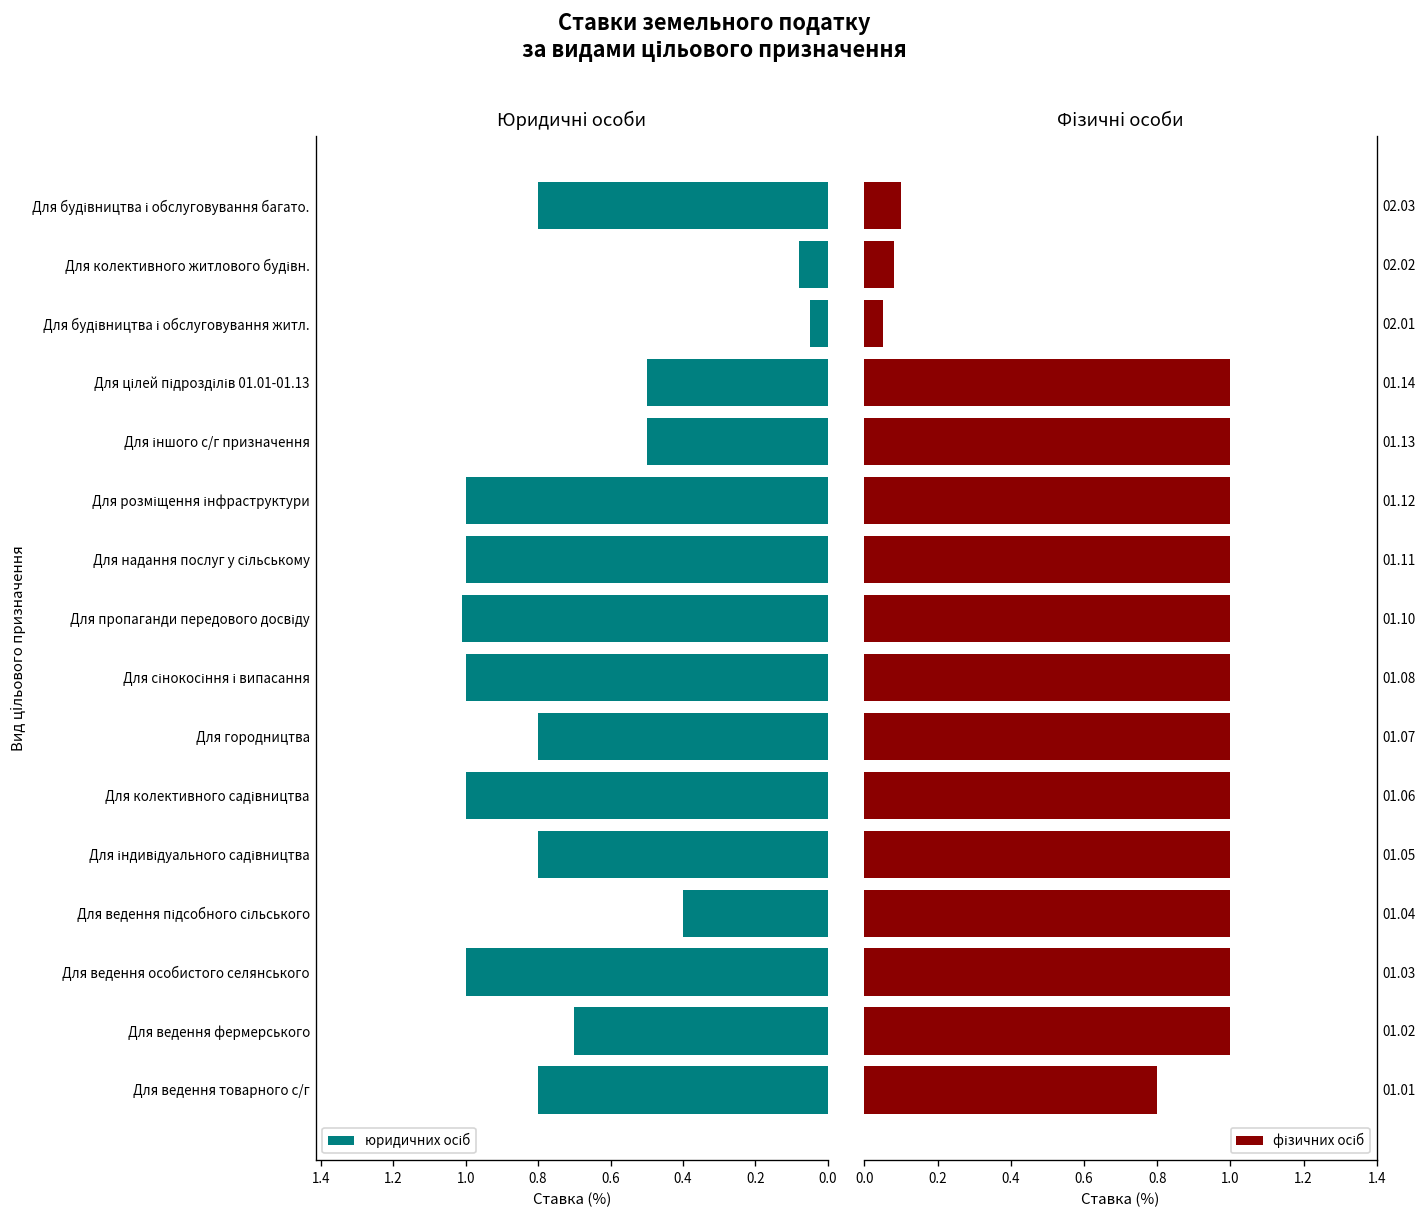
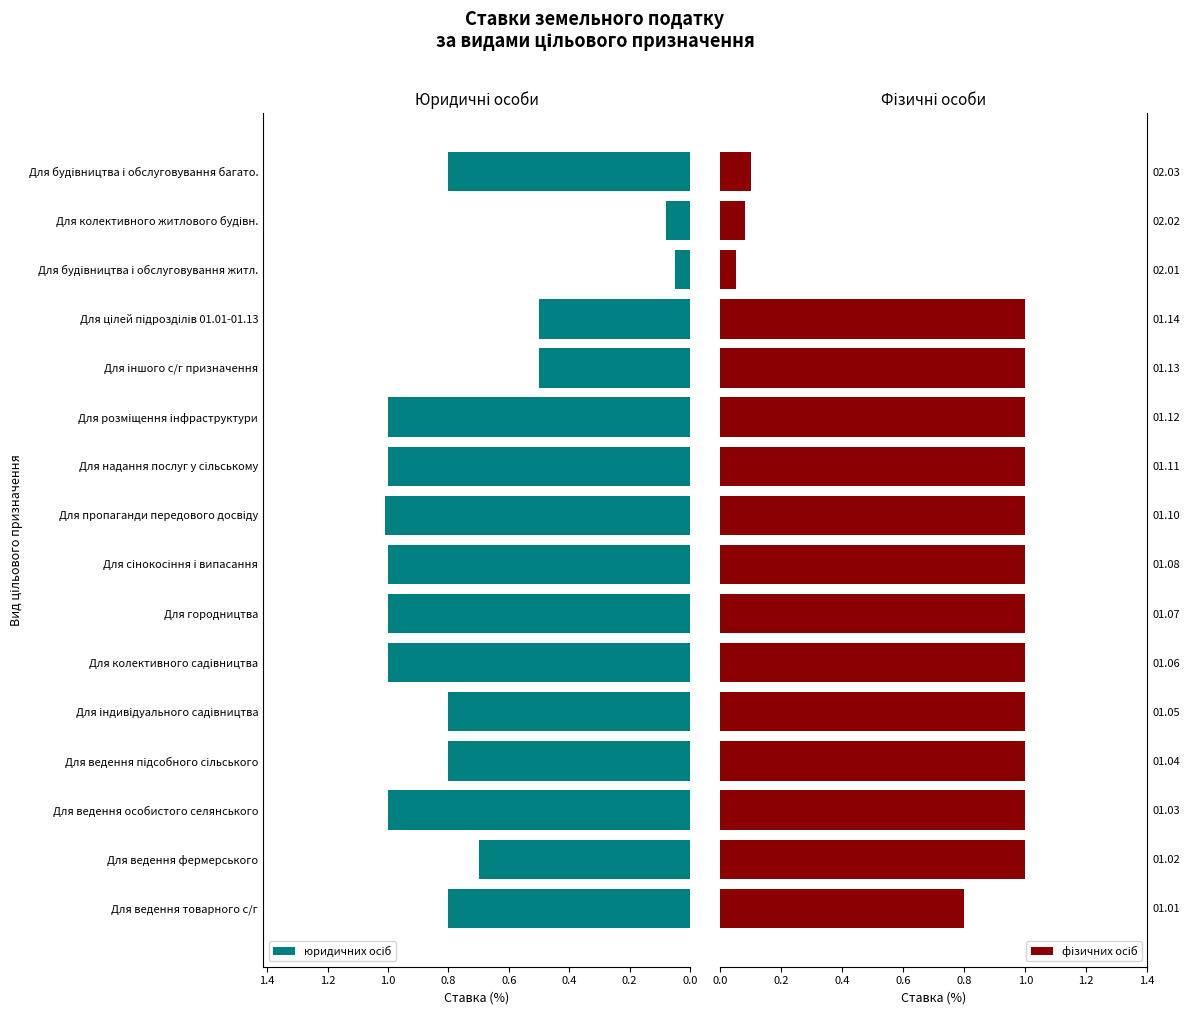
  {
    "Юридичні особи": {
      "Для будівництва і обслуговування багато.": 0.8,
      "Для колективного житлового будівн.": 0.08,
      "Для будівництва і обслуговування житл.": 0.05,
      "Для цілей підрозділів 01.01-01.13": 0.5,
      "Для іншого с/г призначення": 0.5,
      "Для розміщення інфраструктури": 1.0,
      "Для надання послуг у сільському": 1.0,
      "Для пропаганди передового досвіду": 1.01,
      "Для сінокосіння і випасання": 1.0,
-     "Для городництва": 0.8,
+     "Для городництва": 1.0,
      "Для колективного садівництва": 1.0,
      "Для індивідуального садівництва": 0.8,
-     "Для ведення підсобного сільського": 0.4,
+     "Для ведення підсобного сільського": 0.8,
      "Для ведення особистого селянського": 1.0,
      "Для ведення фермерського": 0.7,
      "Для ведення товарного с/г": 0.8
    },
    "Фізичні особи": {
      "02.03": 0.10,
      "02.02": 0.08,
      "02.01": 0.05,
      "01.14": 1.00,
      "01.13": 1.00,
      "01.12": 1.00,
      "01.11": 1.00,
      "01.10": 1.00,
      "01.08": 1.00,
      "01.07": 1.00,
      "01.06": 1.00,
      "01.05": 1.00,
      "01.04": 1.00,
      "01.03": 1.00,
      "01.02": 1.00,
      "01.01": 0.80
    }
  }
